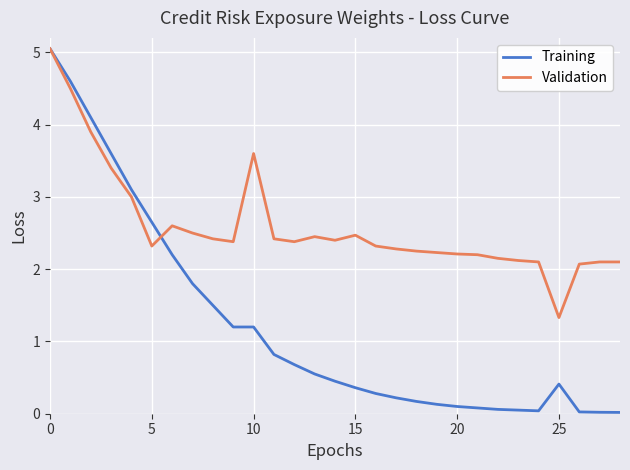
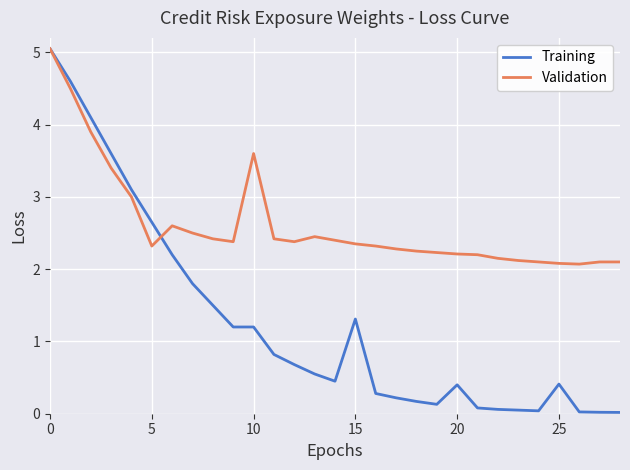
  {
    "Training": {
      "5": 2.7,
      "10": 1.2,
-     "15": 0.4,
-     "20": 0.1,
+     "15": 1.3,
+     "20": 0.4,
      "25": 0.4
    },
    "Validation": {
      "5": 2.3,
      "10": 3.6,
-     "15": 2.5,
+     "15": 2.4,
      "20": 2.2,
-     "25": 1.3
+     "25": 2.1
    }
  }
